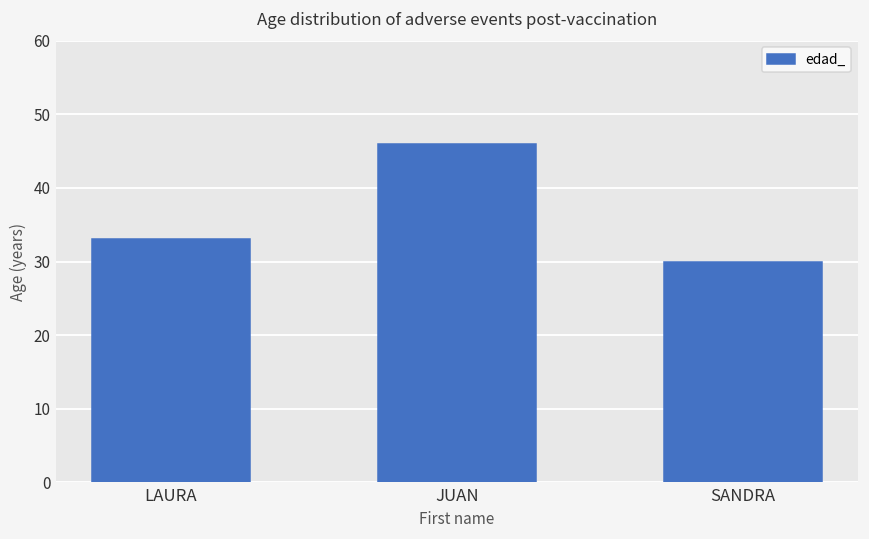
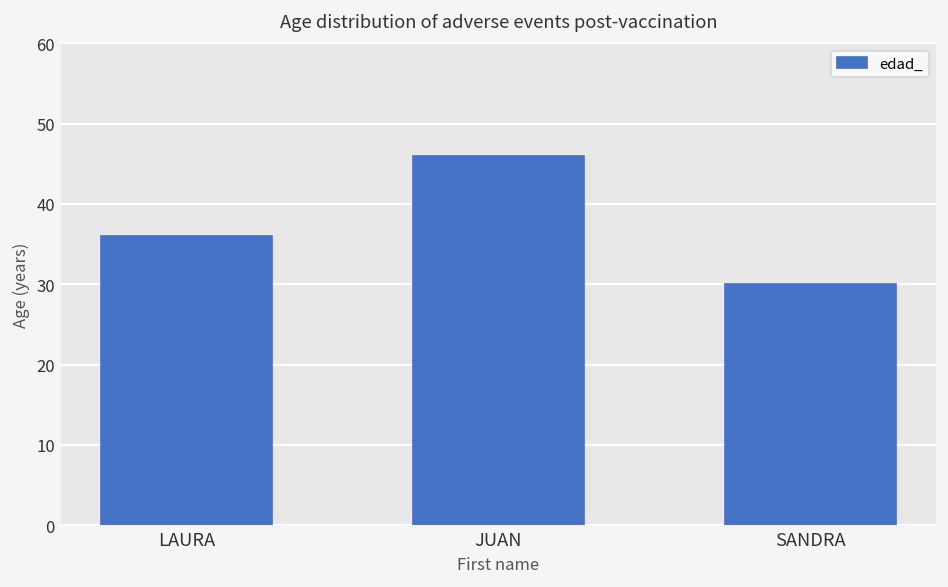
  {
-   "LAURA": 33,
+   "LAURA": 36,
    "JUAN": 46,
    "SANDRA": 30
  }
